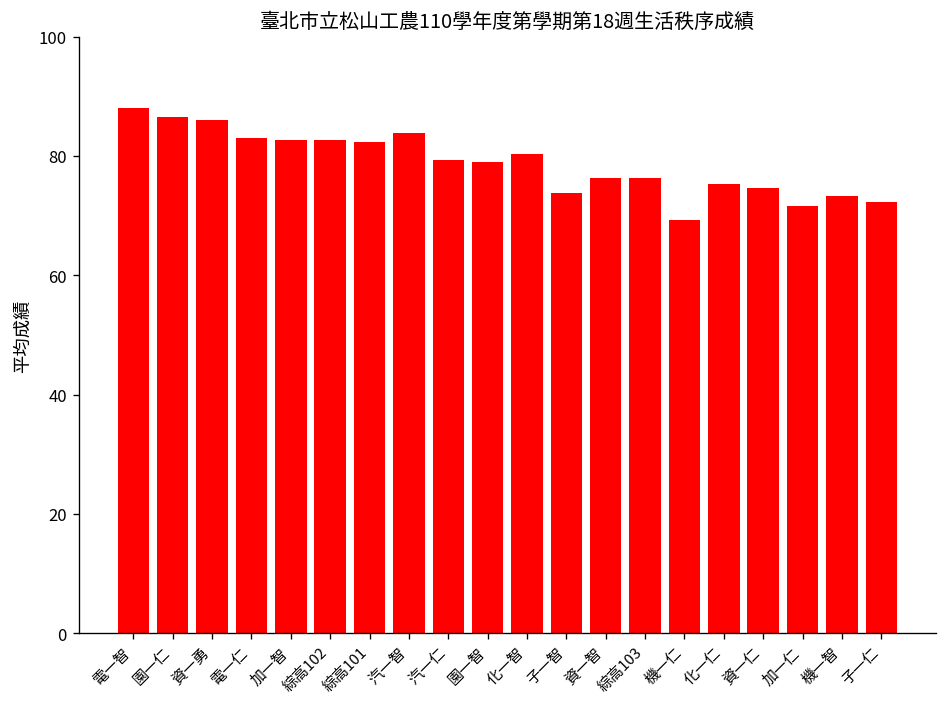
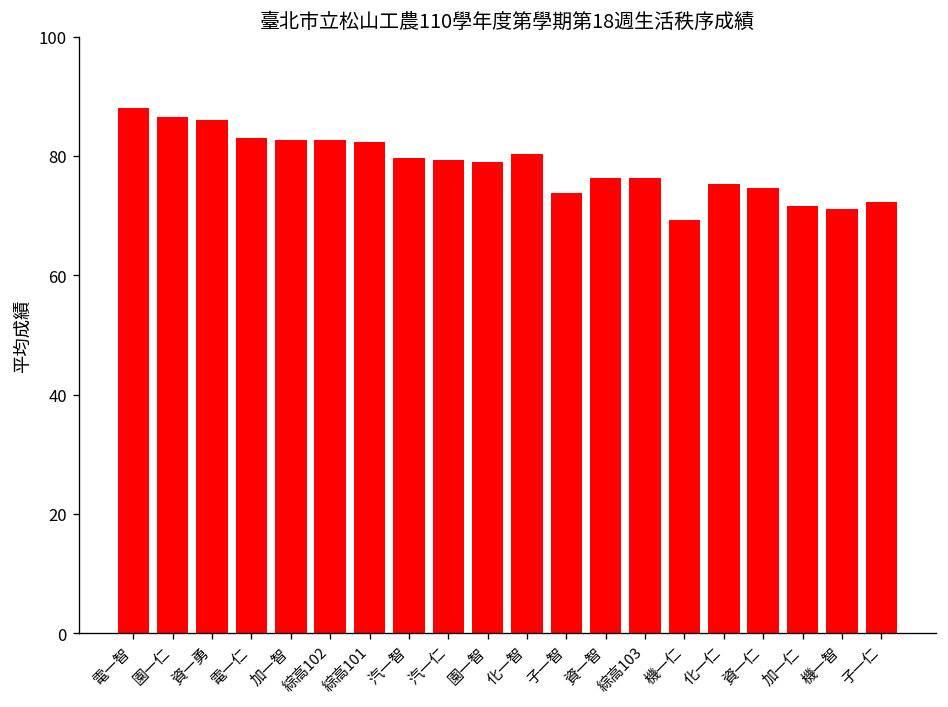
  {
    "電一智": 88,
    "園一仁": 87,
    "資一勇": 86,
    "電一仁": 83,
    "加一智": 83,
    "綜高102": 83,
    "綜高101": 82,
-   "汽一智": 84,
+   "汽一智": 80,
    "汽一仁": 79,
    "園一智": 79,
    "化一智": 80,
    "子一智": 74,
    "資一智": 76,
    "綜高103": 76,
    "機一仁": 69,
    "化一仁": 75,
    "資一仁": 75,
    "加一仁": 72,
-   "機一智": 73,
+   "機一智": 71,
    "子一仁": 72
  }
